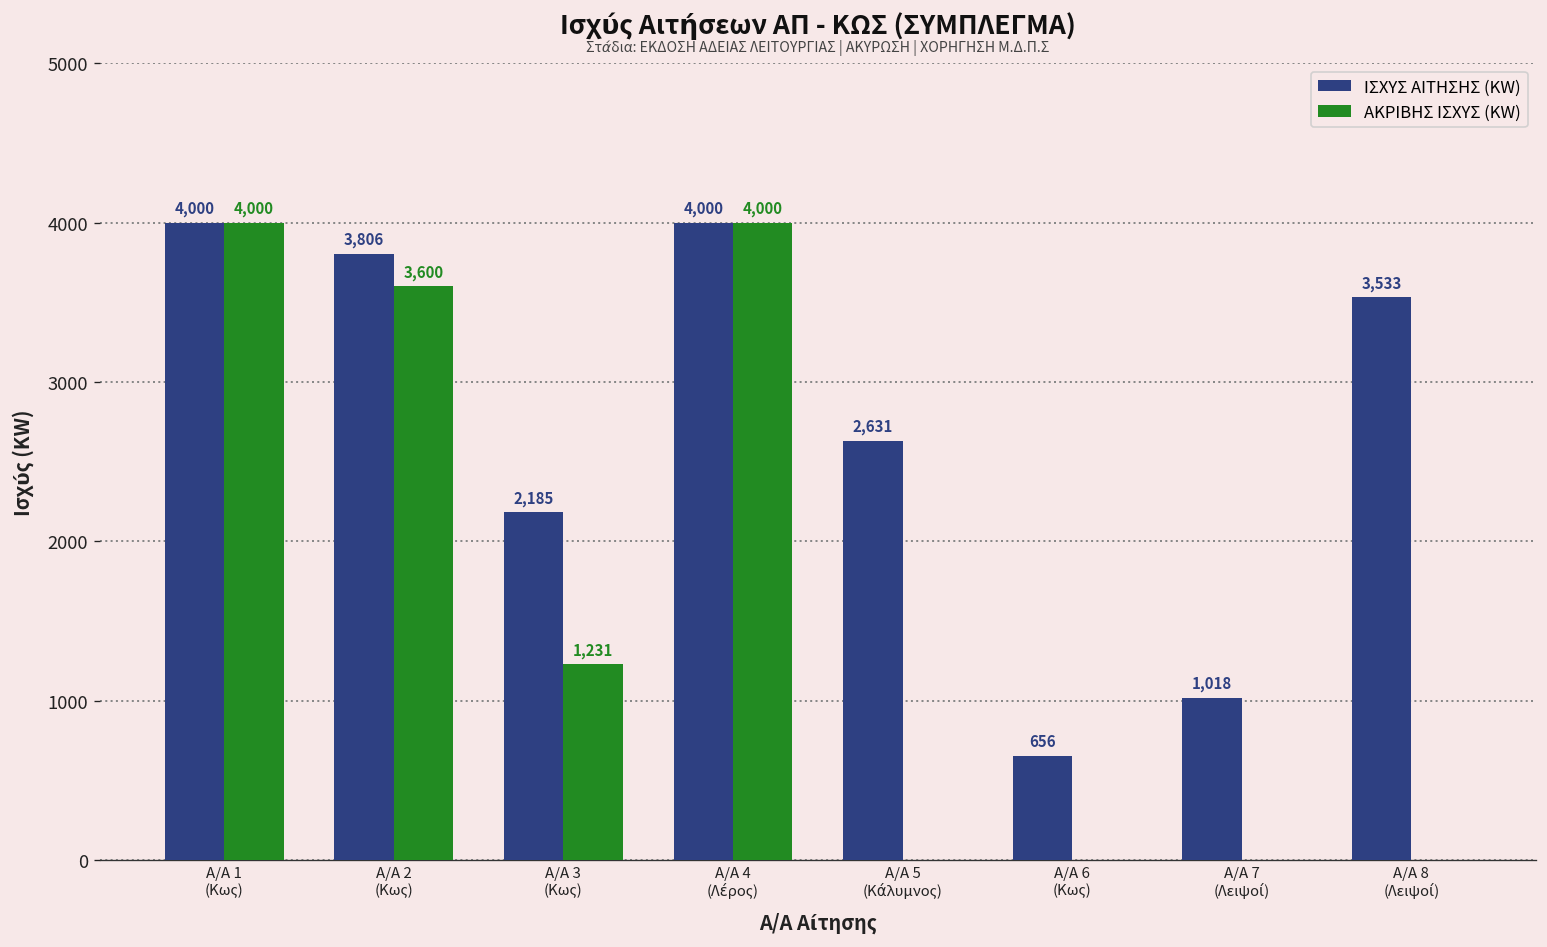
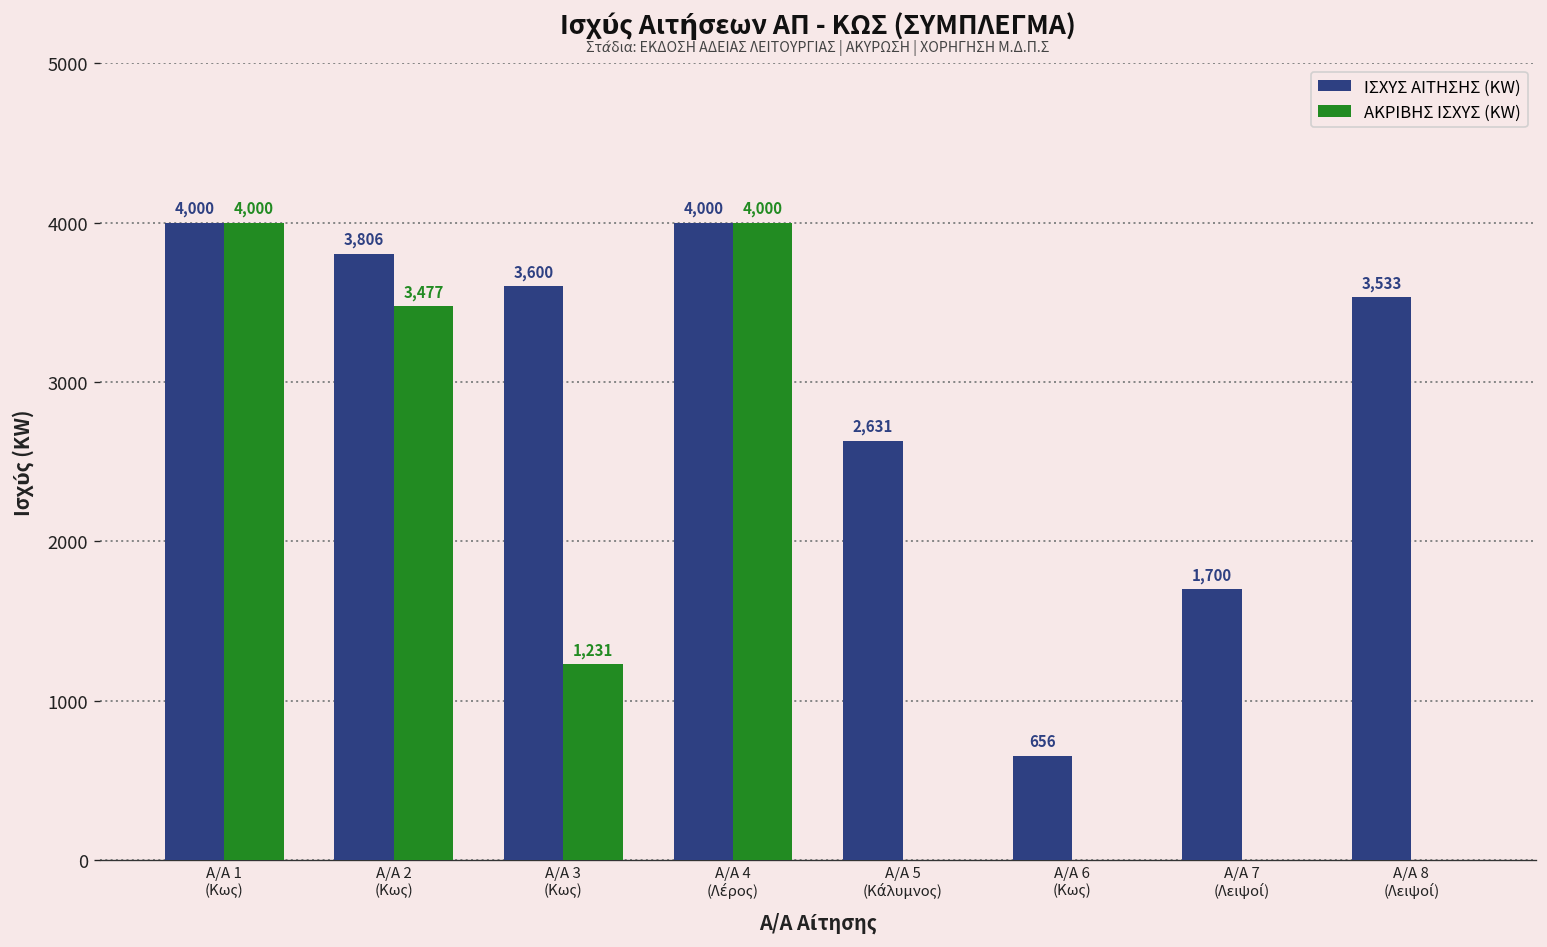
  {
    "ΙΣΧΥΣ ΑΙΤΗΣΗΣ (KW)": {
      "Α/Α 1 (Κως)": "4,000",
      "Α/Α 2 (Κως)": "3,806",
-     "Α/Α 3 (Κως)": "2,185",
+     "Α/Α 3 (Κως)": "3,600",
      "Α/Α 4 (Λέρος)": "4,000",
      "Α/Α 5 (Κάλυμνος)": "2,631",
      "Α/Α 6 (Κως)": "656",
-     "Α/Α 7 (Λειψοί)": "1,018",
+     "Α/Α 7 (Λειψοί)": "1,700",
      "Α/Α 8 (Λειψοί)": "3,533"
    },
    "ΑΚΡΙΒΗΣ ΙΣΧΥΣ (KW)": {
      "Α/Α 1 (Κως)": "4,000",
-     "Α/Α 2 (Κως)": "3,600",
+     "Α/Α 2 (Κως)": "3,477",
      "Α/Α 3 (Κως)": "1,231",
      "Α/Α 4 (Λέρος)": "4,000"
    }
  }
